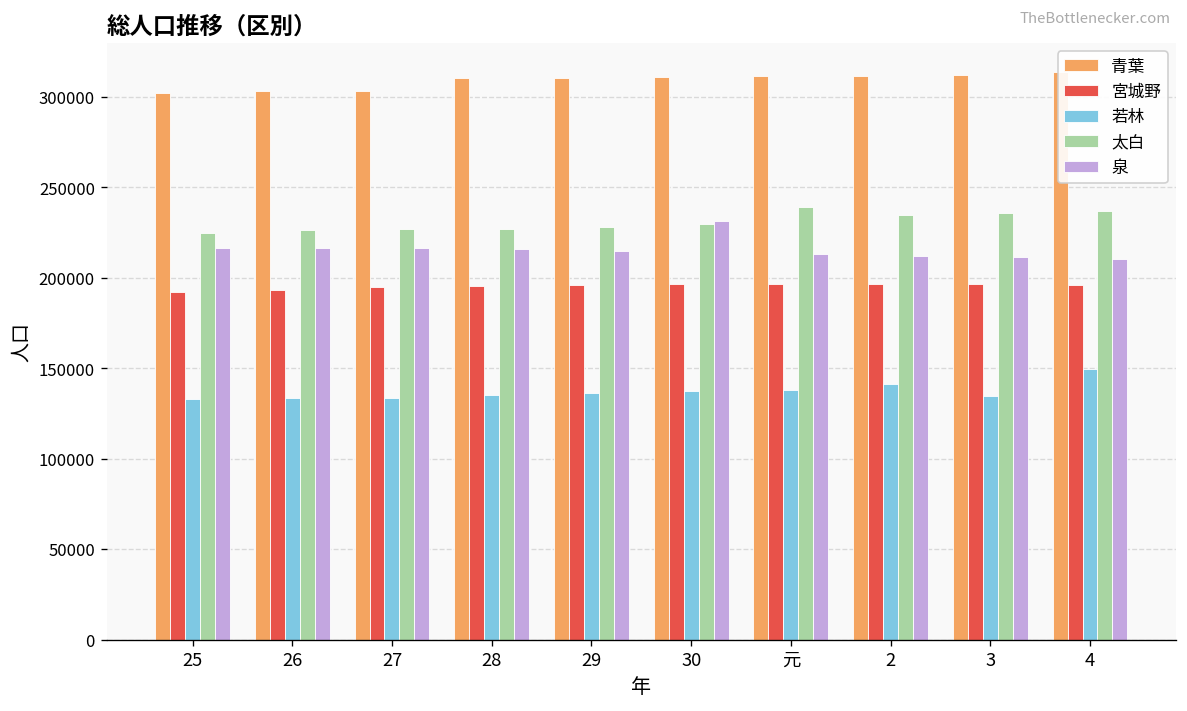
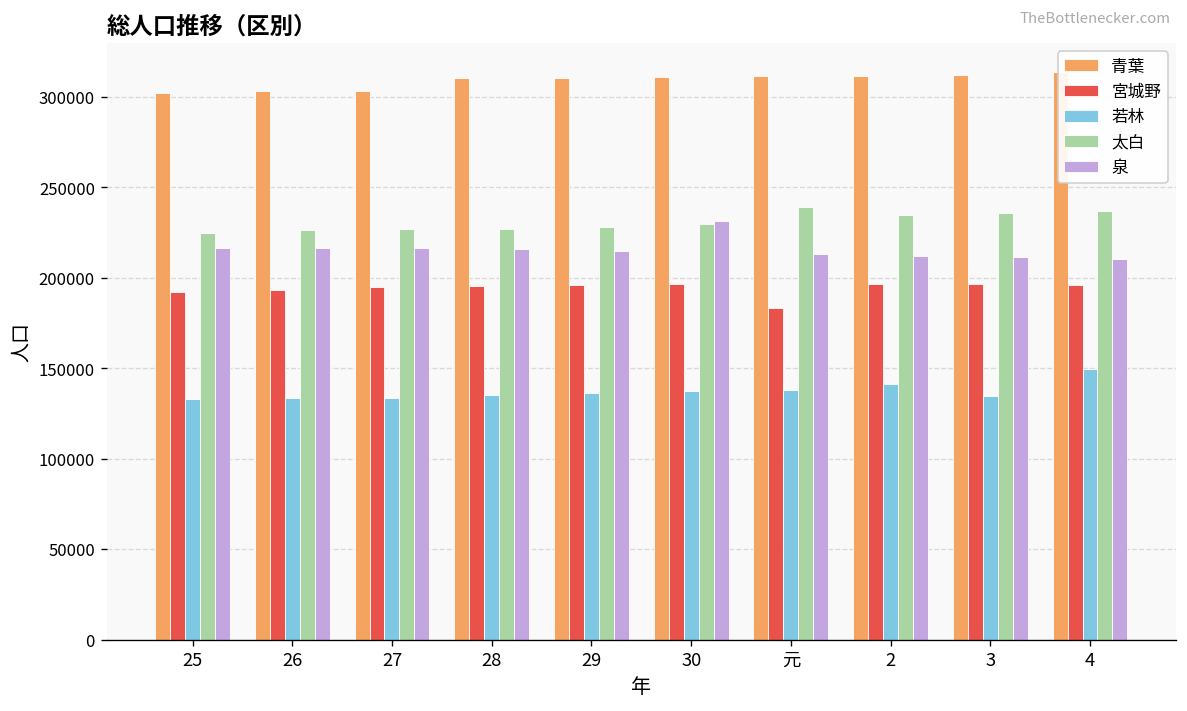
  {
    "青葉": {
      "25": 302000,
      "26": 303000,
      "27": 303000,
      "28": 311000,
      "29": 311000,
      "30": 311000,
      "元": 311000,
      "2": 312000,
      "3": 312000
    },
    "宮城野": {
      "25": 192000,
      "26": 193000,
      "27": 195000,
      "28": 196000,
      "29": 196000,
      "30": 197000,
-     "元": 196000,
+     "元": 183000,
      "2": 197000,
      "3": 197000,
      "4": 196000
    },
    "若林": {
      "25": 133000,
      "26": 134000,
      "27": 133000,
      "28": 135000,
      "29": 136000,
      "30": 137000,
      "元": 138000,
      "2": 141000,
      "3": 135000,
      "4": 149000
    },
    "太白": {
      "25": 225000,
      "26": 227000,
      "27": 227000,
      "28": 227000,
      "29": 228000,
      "30": 230000,
      "元": 239000,
      "2": 235000,
      "3": 236000,
      "4": 237000
    },
    "泉": {
      "25": 216000,
      "26": 216000,
      "27": 217000,
      "28": 216000,
      "29": 215000,
      "30": 231000,
      "元": 213000,
      "2": 212000,
      "3": 211000,
      "4": 211000
    }
  }
